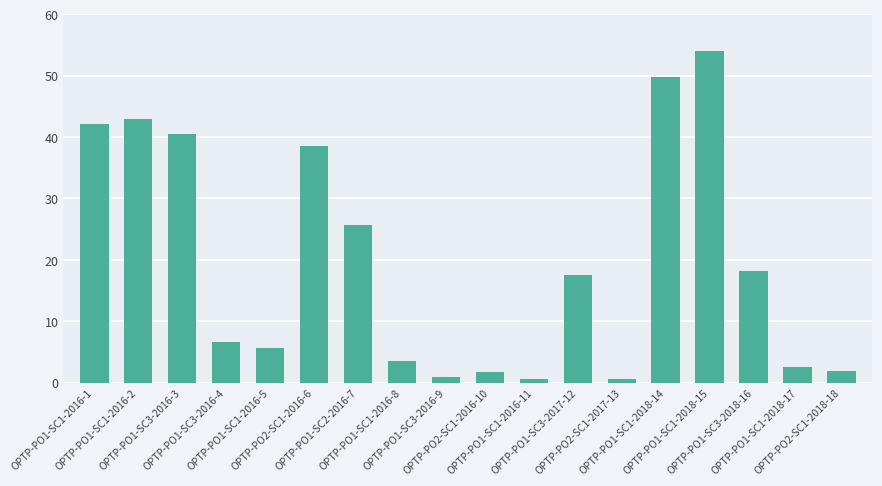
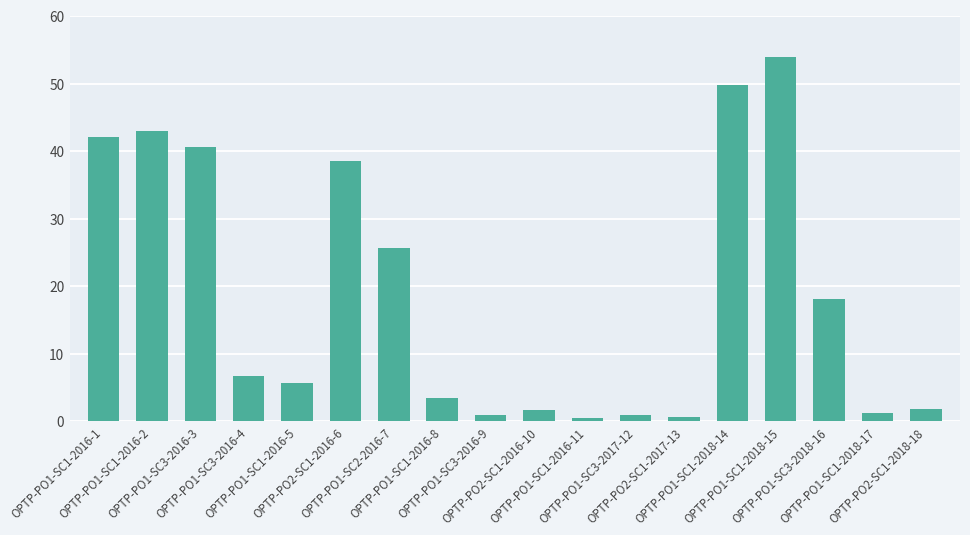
  {
    "OPTP-PO1-SC1-2016-1": 42,
    "OPTP-PO1-SC1-2016-2": 43,
    "OPTP-PO1-SC3-2016-3": 41,
    "OPTP-PO1-SC3-2016-4": 7,
    "OPTP-PO1-SC1-2016-5": 6,
    "OPTP-PO2-SC1-2016-6": 39,
    "OPTP-PO1-SC2-2016-7": 26,
    "OPTP-PO1-SC1-2016-8": 4,
    "OPTP-PO1-SC3-2016-9": 1,
    "OPTP-PO2-SC1-2016-10": 2,
    "OPTP-PO1-SC1-2016-11": 1,
-   "OPTP-PO1-SC3-2017-12": 17,
+   "OPTP-PO1-SC3-2017-12": 1,
    "OPTP-PO2-SC1-2017-13": 1,
    "OPTP-PO1-SC1-2018-14": 50,
    "OPTP-PO1-SC1-2018-15": 54,
    "OPTP-PO1-SC3-2018-16": 18,
-   "OPTP-PO1-SC1-2018-17": 3,
+   "OPTP-PO1-SC1-2018-17": 1,
    "OPTP-PO2-SC1-2018-18": 2
  }
